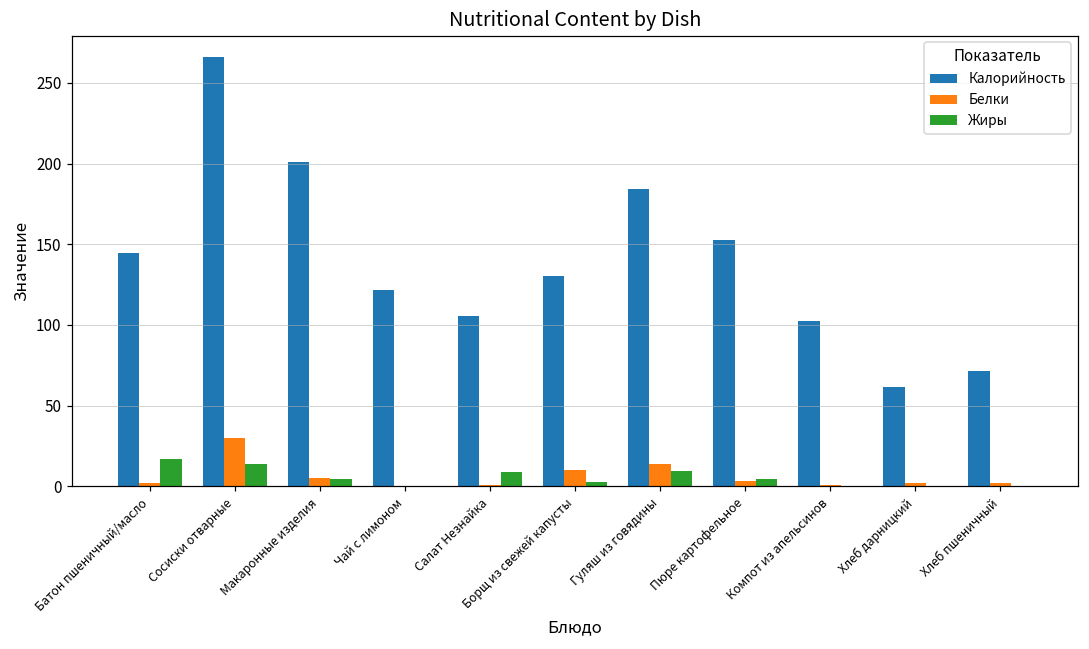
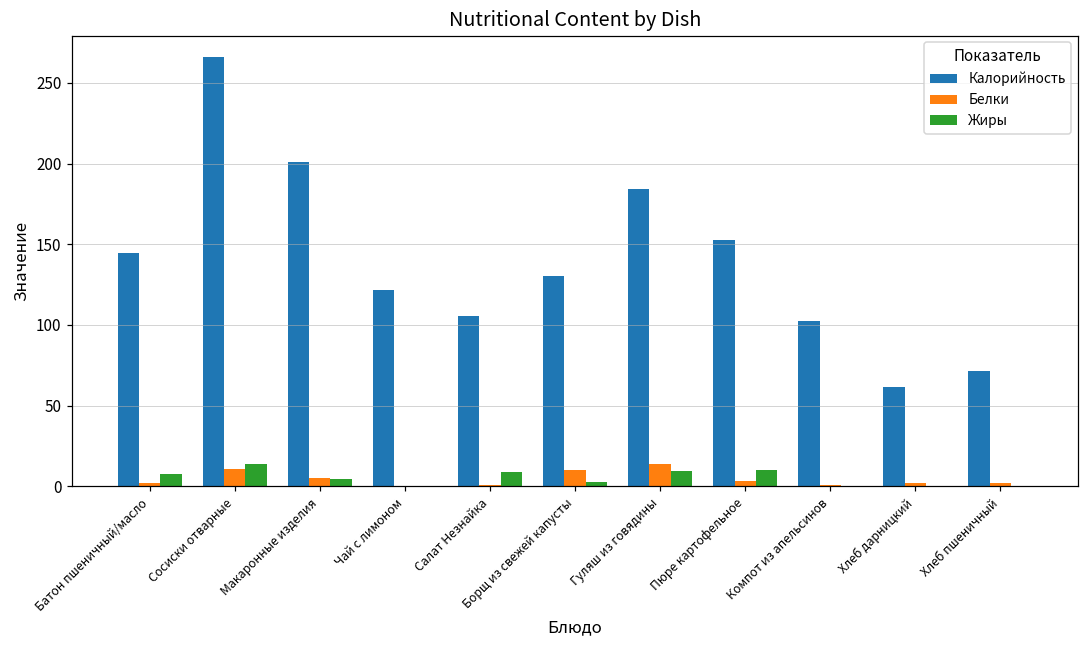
  {
    "Калорийность": {
      "Батон пшеничный/масло": 145,
      "Сосиски отварные": 266,
      "Макаронные изделия": 201,
      "Чай с лимоном": 122,
      "Салат Незнайка": 106,
      "Борщ из свежей капусты": 130,
      "Гуляш из говядины": 185,
      "Пюре картофельное": 153,
      "Компот из апельсинов": 102,
      "Хлеб дарницкий": 62,
      "Хлеб пшеничный": 71
    },
    "Белки": {
      "Батон пшеничный/масло": 2,
-     "Сосиски отварные": 30,
+     "Сосиски отварные": 11,
      "Макаронные изделия": 5,
      "Борщ из свежей капусты": 10,
      "Гуляш из говядины": 14,
      "Пюре картофельное": 3,
      "Хлеб дарницкий": 2,
      "Хлеб пшеничный": 2
    },
    "Жиры": {
-     "Батон пшеничный/масло": 17,
+     "Батон пшеничный/масло": 8,
      "Сосиски отварные": 14,
      "Макаронные изделия": 4,
      "Чай с лимоном": 0,
      "Салат Незнайка": 9,
      "Борщ из свежей капусты": 3,
      "Гуляш из говядины": 9,
-     "Пюре картофельное": 4
+     "Пюре картофельное": 10
    }
  }
